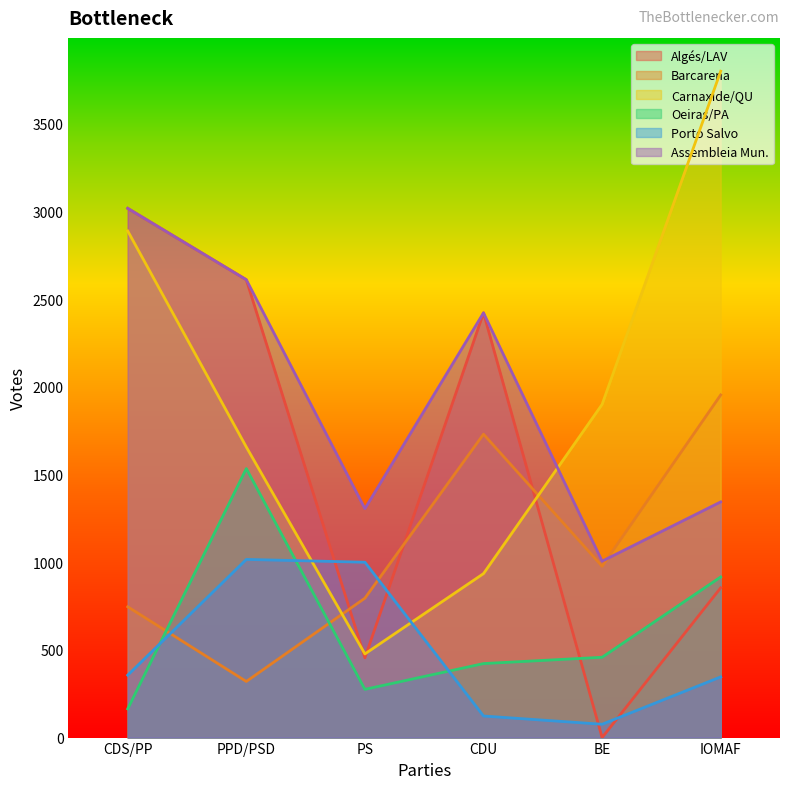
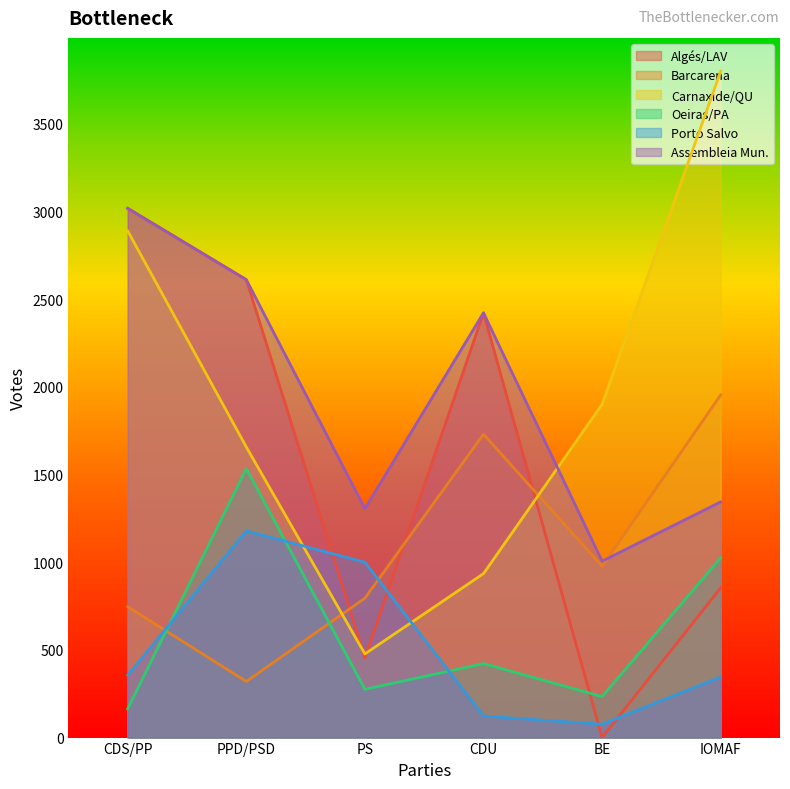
  {
    "Oeiras/PA": {
      "CDS/PP": 160,
      "PPD/PSD": 1530,
      "PS": 280,
      "CDU": 420,
-     "BE": 460,
-     "IOMAF": 920
+     "BE": 230,
+     "IOMAF": 1030
    },
    "Porto Salvo": {
      "CDS/PP": 360,
-     "PPD/PSD": 1020,
+     "PPD/PSD": 1180,
      "PS": 1000,
      "CDU": 120,
      "BE": 80,
      "IOMAF": 350
    },
    "Assembleia Mun.": {
      "PS": 1310,
      "BE": 1010,
      "IOMAF": 1340
    }
  }
